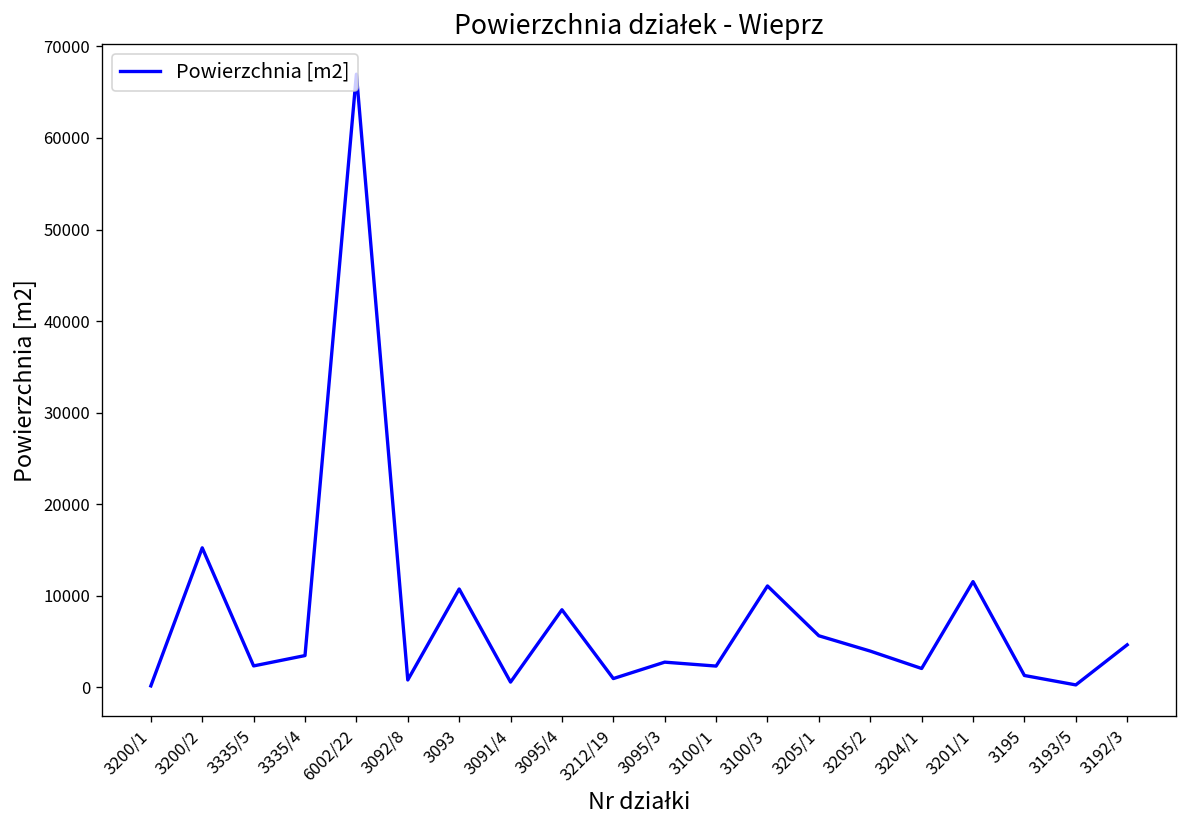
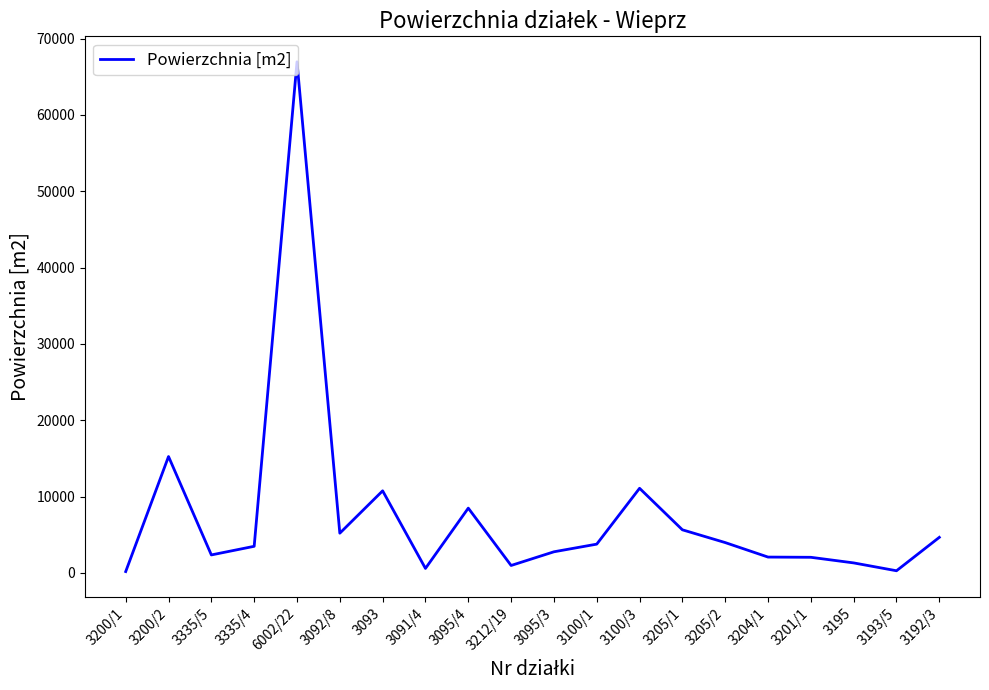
  {
    "3200/1": 0,
    "3200/2": 15000,
    "3335/5": 2000,
    "3335/4": 3000,
-   "3092/8": 1000,
+   "3092/8": 5000,
    "3093": 11000,
    "3091/4": 1000,
    "3095/4": 8000,
    "3212/19": 1000,
    "3095/3": 3000,
-   "3100/1": 2000,
+   "3100/1": 4000,
    "3100/3": 11000,
    "3205/1": 6000,
    "3205/2": 4000,
    "3204/1": 2000,
-   "3201/1": 12000,
+   "3201/1": 2000,
    "3195": 1000,
    "3193/5": 0,
    "3192/3": 5000
  }
